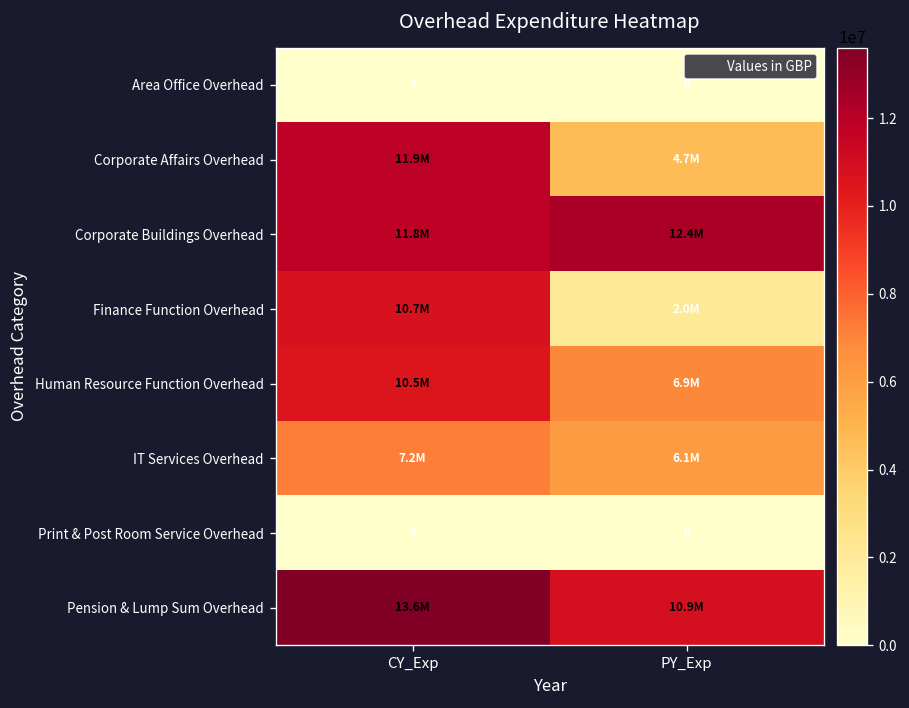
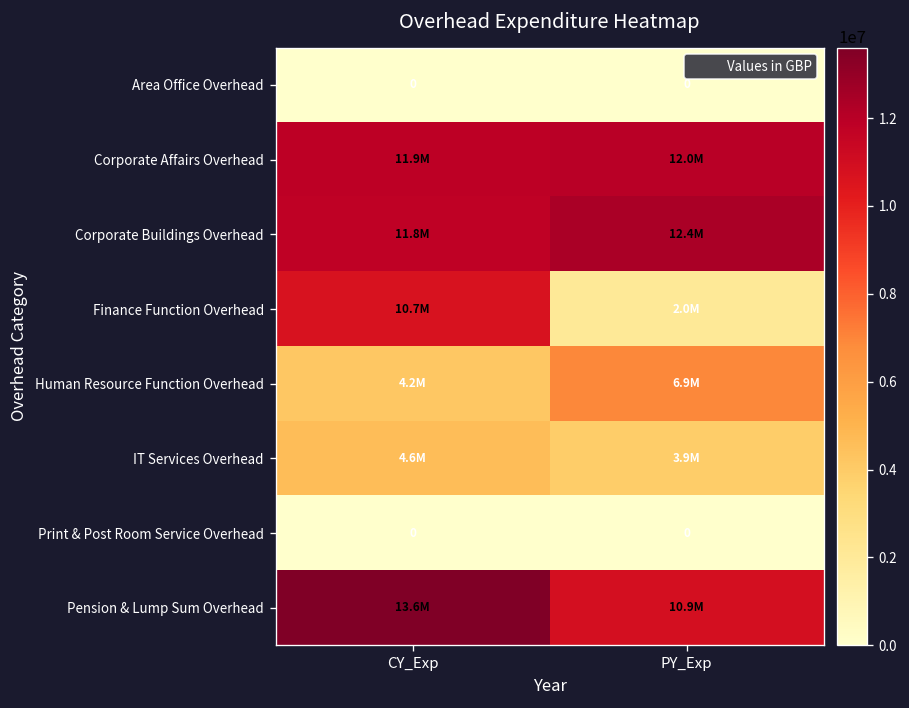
  {
    "Area Office Overhead": {
      "PY_Exp": "0"
    },
    "Corporate Affairs Overhead": {
      "CY_Exp": "11.9M",
-     "PY_Exp": "4.7M"
+     "PY_Exp": "12.0M"
    },
    "Corporate Buildings Overhead": {
      "CY_Exp": "11.8M",
      "PY_Exp": "12.4M"
    },
    "Finance Function Overhead": {
      "CY_Exp": "10.7M",
      "PY_Exp": "2.0M"
    },
    "Human Resource Function Overhead": {
-     "CY_Exp": "10.5M",
+     "CY_Exp": "4.2M",
      "PY_Exp": "6.9M"
    },
    "IT Services Overhead": {
-     "CY_Exp": "7.2M",
-     "PY_Exp": "6.1M"
+     "CY_Exp": "4.6M",
+     "PY_Exp": "3.9M"
    },
    "Print & Post Room Service Overhead": {
      "PY_Exp": "0"
    },
    "Pension & Lump Sum Overhead": {
      "CY_Exp": "13.6M",
      "PY_Exp": "10.9M"
    }
  }
